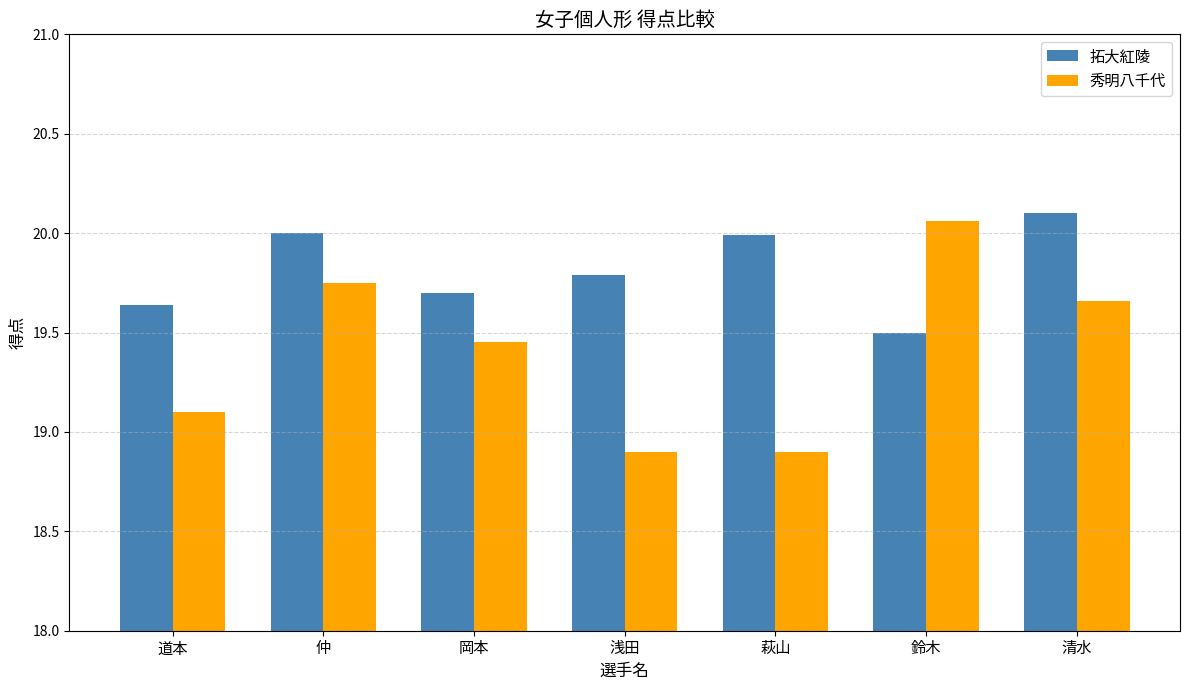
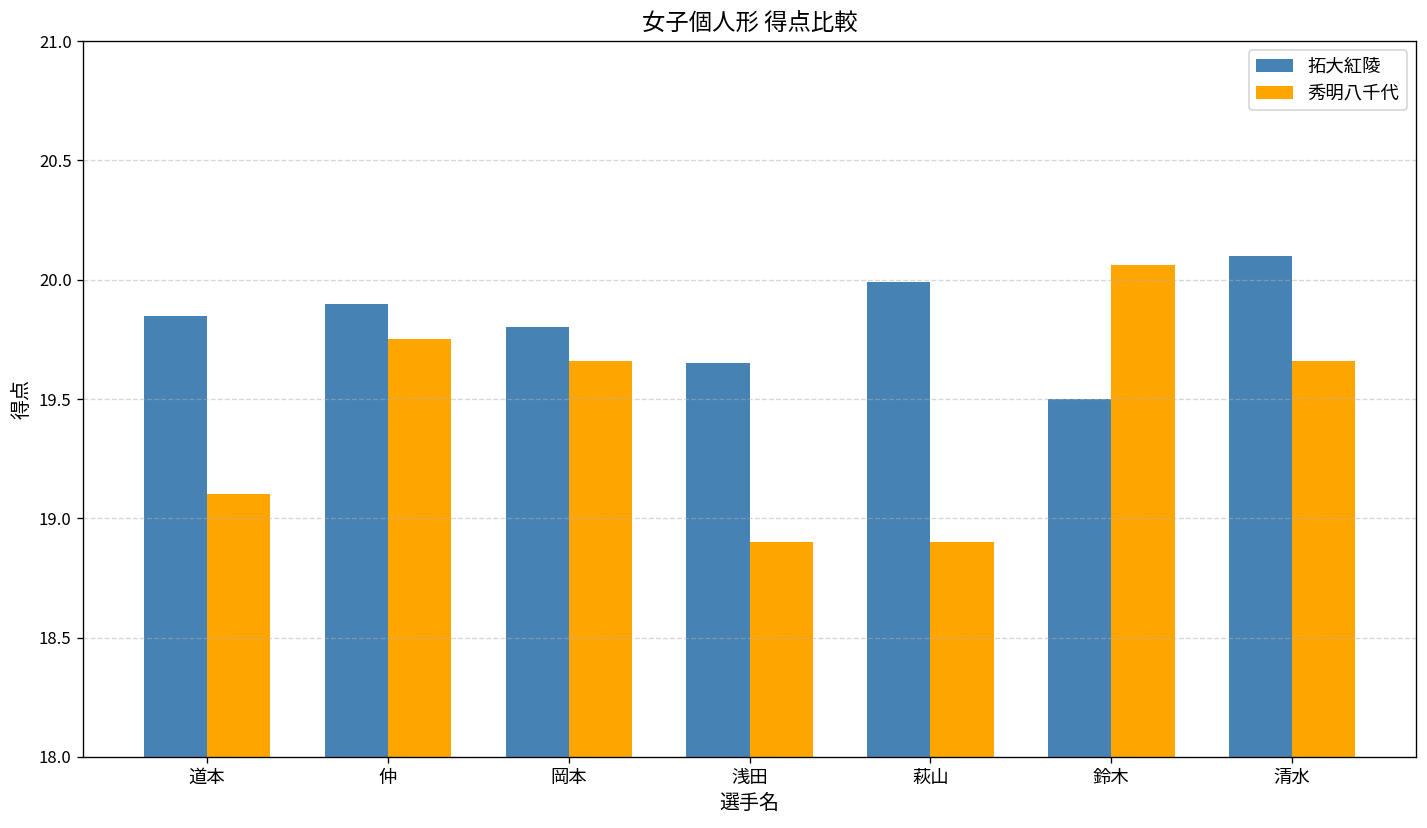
  {
    "拓大紅陵": {
-     "道本": 19.64,
-     "仲": 20.0,
-     "岡本": 19.7,
-     "浅田": 19.79,
+     "道本": 19.85,
+     "仲": 19.9,
+     "岡本": 19.8,
+     "浅田": 19.65,
      "萩山": 19.99,
      "鈴木": 19.50,
      "清水": 20.10
    },
    "秀明八千代": {
      "道本": 19.10,
      "仲": 19.75,
-     "岡本": 19.45,
+     "岡本": 19.66,
      "浅田": 18.90,
      "萩山": 18.90,
      "鈴木": 20.06,
      "清水": 19.66
    }
  }
